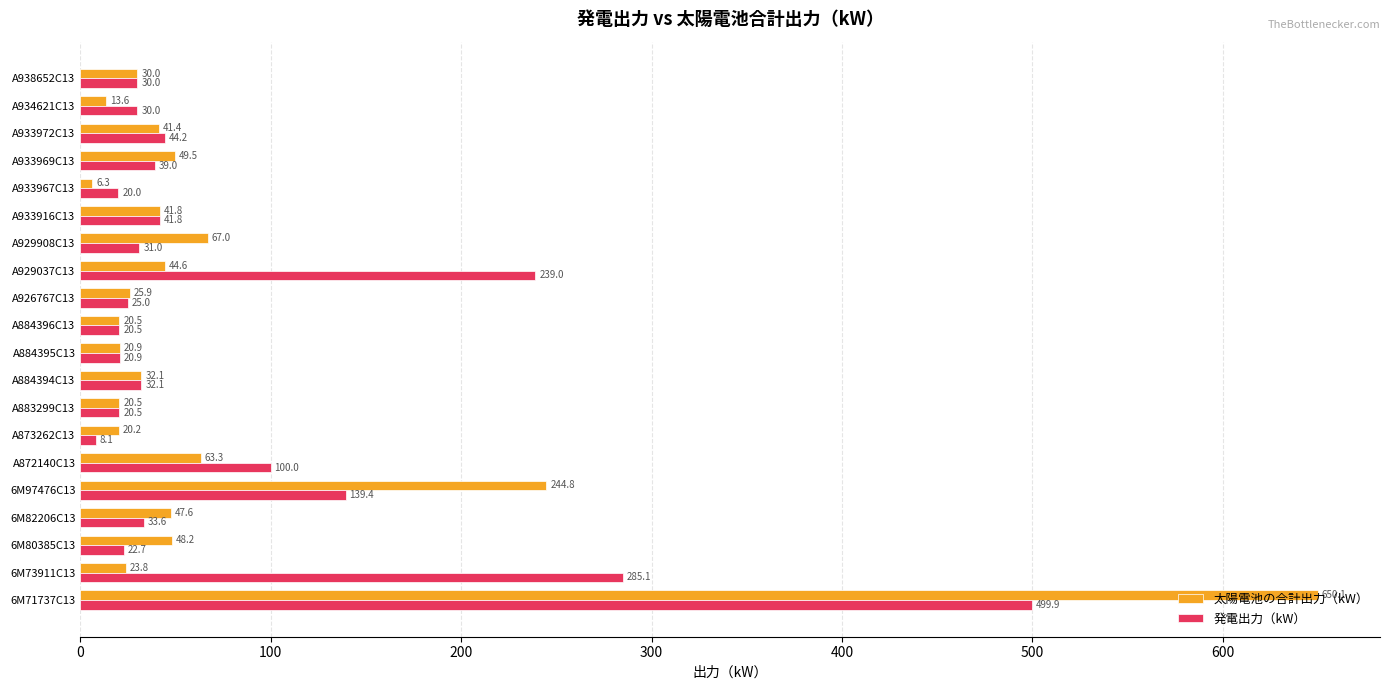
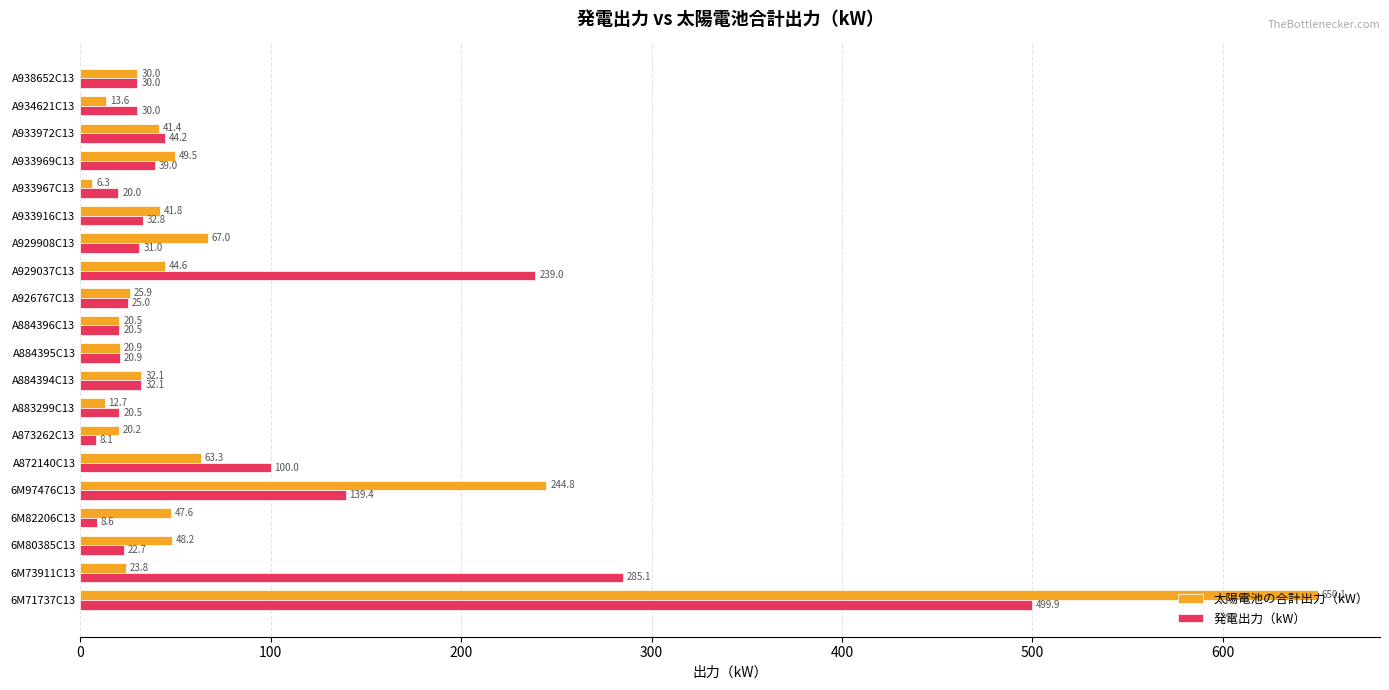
  {
    "太陽電池の合計出力（kW）": {
      "A938652C13": 30.0,
      "A934621C13": 13.6,
      "A933972C13": 41.4,
      "A933969C13": 49.5,
      "A933967C13": 6.3,
      "A933916C13": 41.8,
      "A929908C13": 67.0,
      "A929037C13": 44.6,
      "A926767C13": 25.9,
      "A884396C13": 20.5,
      "A884395C13": 20.9,
      "A884394C13": 32.1,
-     "A883299C13": 20.5,
+     "A883299C13": 12.7,
      "A873262C13": 20.2,
      "A872140C13": 63.3,
      "6M97476C13": 244.8,
      "6M82206C13": 47.6,
      "6M80385C13": 48.2,
      "6M73911C13": 23.8,
      "6M71737C13": 650.1
    },
    "発電出力（kW）": {
      "A938652C13": 30.0,
      "A934621C13": 30.0,
      "A933972C13": 44.2,
      "A933969C13": 39.0,
      "A933967C13": 20.0,
-     "A933916C13": 41.8,
+     "A933916C13": 32.8,
      "A929908C13": 31.0,
      "A929037C13": 239.0,
      "A926767C13": 25.0,
      "A884396C13": 20.5,
      "A884395C13": 20.9,
      "A884394C13": 32.1,
      "A883299C13": 20.5,
      "A873262C13": 8.1,
      "A872140C13": 100.0,
      "6M97476C13": 139.4,
-     "6M82206C13": 33.6,
+     "6M82206C13": 8.6,
      "6M80385C13": 22.7,
      "6M73911C13": 285.1,
      "6M71737C13": 499.9
    }
  }
